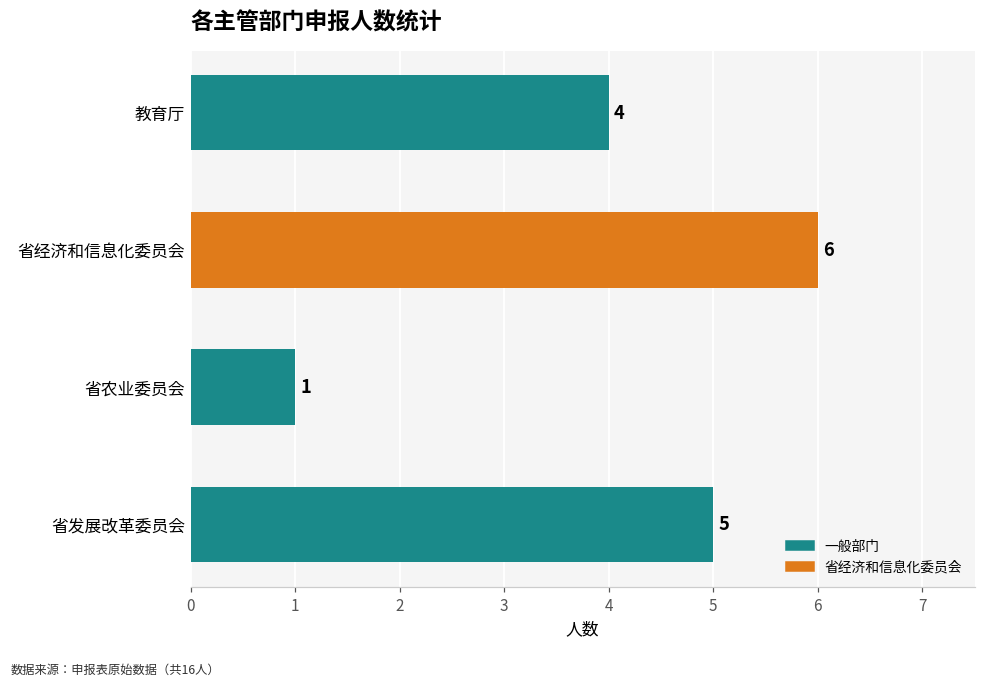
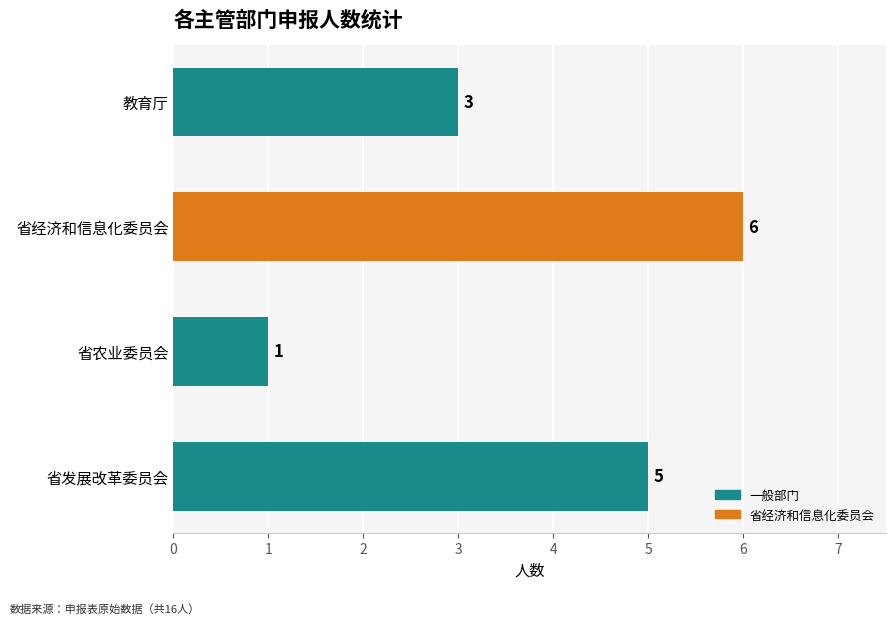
  {
-   "教育厅": 4,
+   "教育厅": 3,
    "省经济和信息化委员会": 6,
    "省农业委员会": 1,
    "省发展改革委员会": 5
  }
